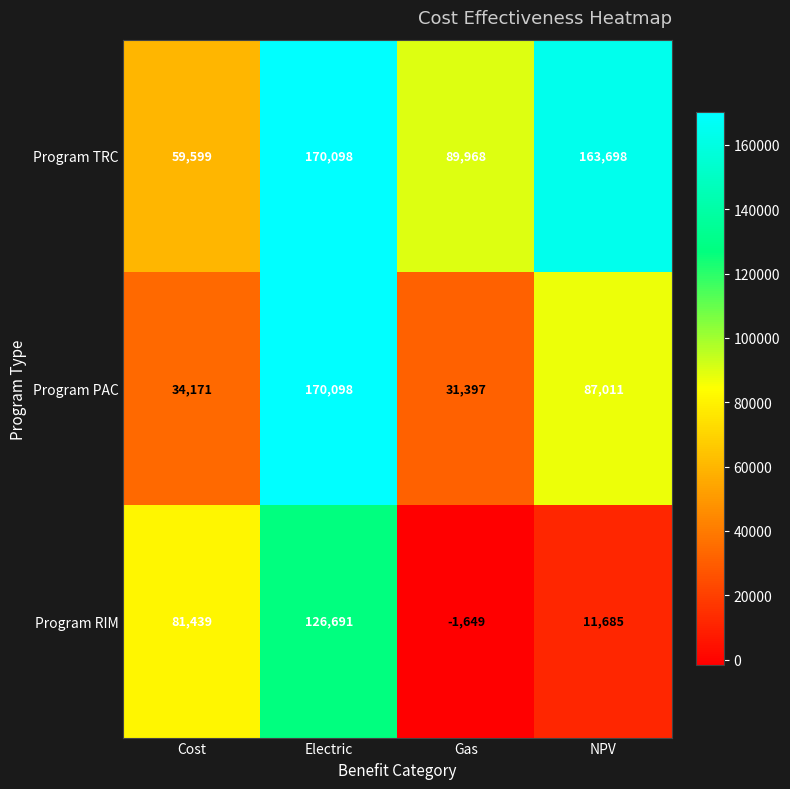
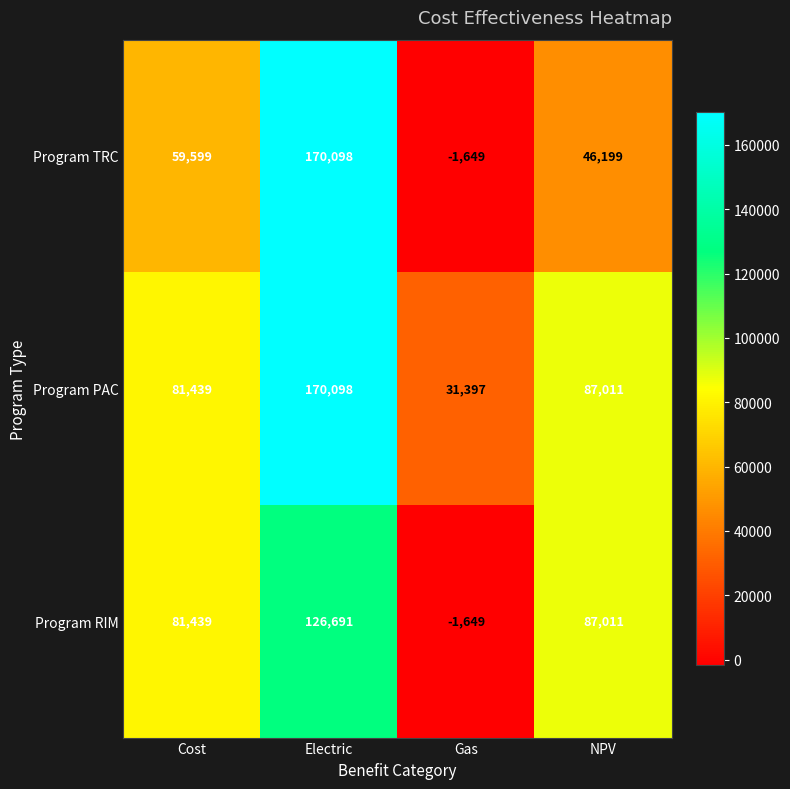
  {
    "Program TRC": {
      "Cost": "59,599",
      "Electric": "170,098",
-     "Gas": "89,968",
-     "NPV": "163,698"
+     "Gas": "-1,649",
+     "NPV": "46,199"
    },
    "Program PAC": {
-     "Cost": "34,171",
+     "Cost": "81,439",
      "Electric": "170,098",
      "Gas": "31,397",
      "NPV": "87,011"
    },
    "Program RIM": {
      "Cost": "81,439",
      "Electric": "126,691",
      "Gas": "-1,649",
-     "NPV": "11,685"
+     "NPV": "87,011"
    }
  }
